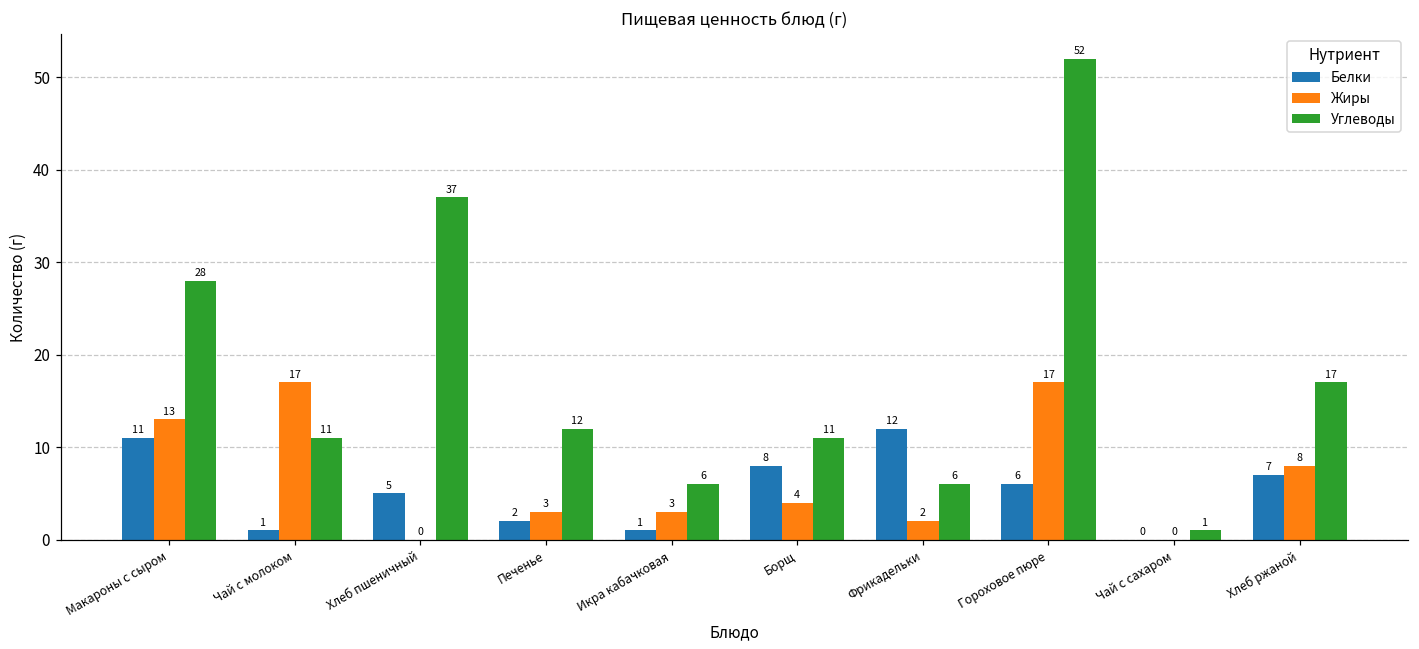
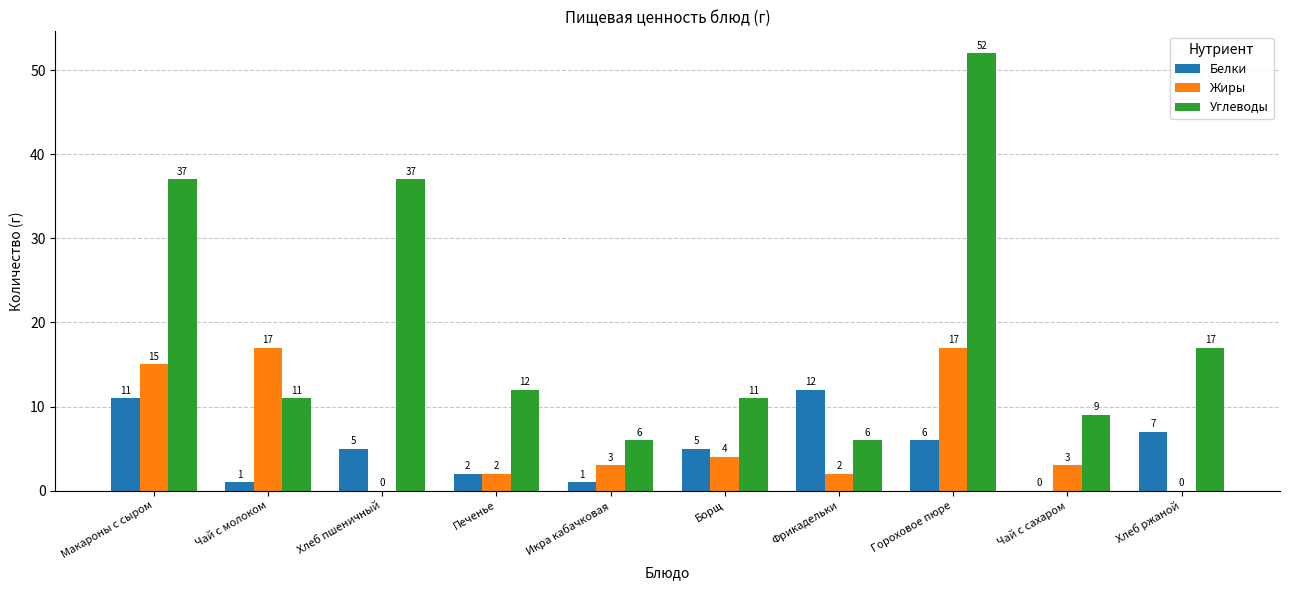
  {
    "Белки": {
      "Макароны с сыром": 11,
      "Чай с молоком": 1,
      "Хлеб пшеничный": 5,
      "Печенье": 2,
      "Икра кабачковая": 1,
-     "Борщ": 8,
+     "Борщ": 5,
      "Фрикадельки": 12,
      "Гороховое пюре": 6,
      "Чай с сахаром": 0,
      "Хлеб ржаной": 7
    },
    "Жиры": {
-     "Макароны с сыром": 13,
+     "Макароны с сыром": 15,
      "Чай с молоком": 17,
      "Хлеб пшеничный": 0,
-     "Печенье": 3,
+     "Печенье": 2,
      "Икра кабачковая": 3,
      "Борщ": 4,
      "Фрикадельки": 2,
      "Гороховое пюре": 17,
-     "Чай с сахаром": 0,
-     "Хлеб ржаной": 8
+     "Чай с сахаром": 3,
+     "Хлеб ржаной": 0
    },
    "Углеводы": {
-     "Макароны с сыром": 28,
+     "Макароны с сыром": 37,
      "Чай с молоком": 11,
      "Хлеб пшеничный": 37,
      "Печенье": 12,
      "Икра кабачковая": 6,
      "Борщ": 11,
      "Фрикадельки": 6,
      "Гороховое пюре": 52,
-     "Чай с сахаром": 1,
+     "Чай с сахаром": 9,
      "Хлеб ржаной": 17
    }
  }
